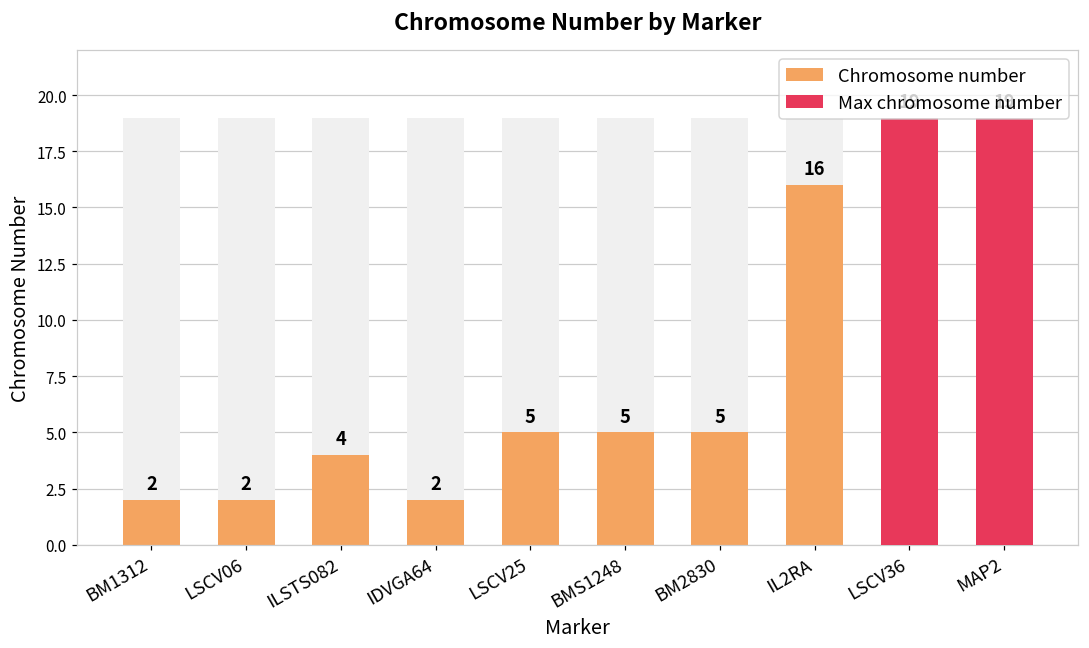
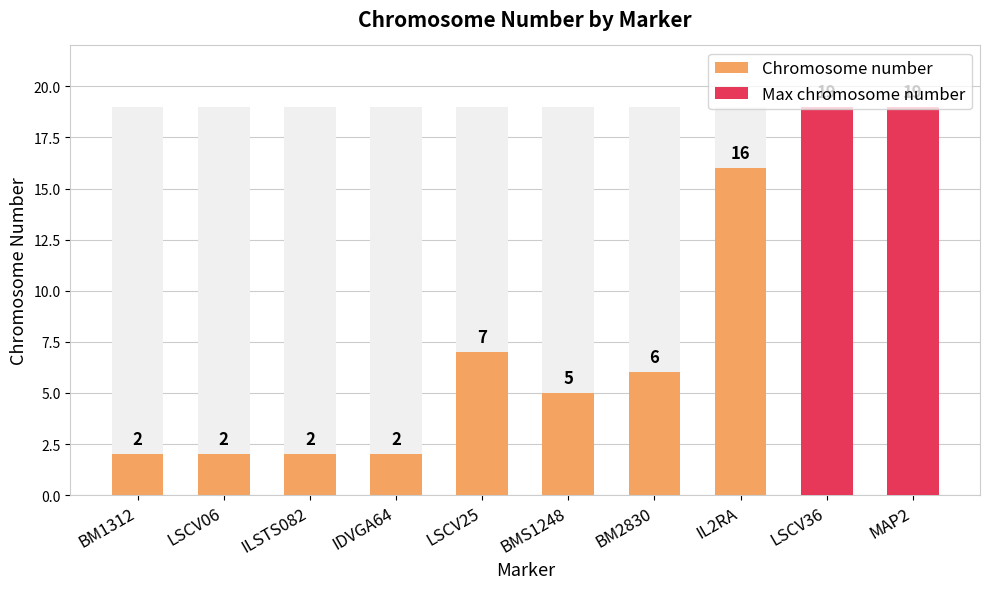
  {
    "Chromosome number": {
-     "ILSTS082": 4,
-     "LSCV25": 5,
-     "BM2830": 5
+     "ILSTS082": 2,
+     "LSCV25": 7,
+     "BM2830": 6
    }
  }
